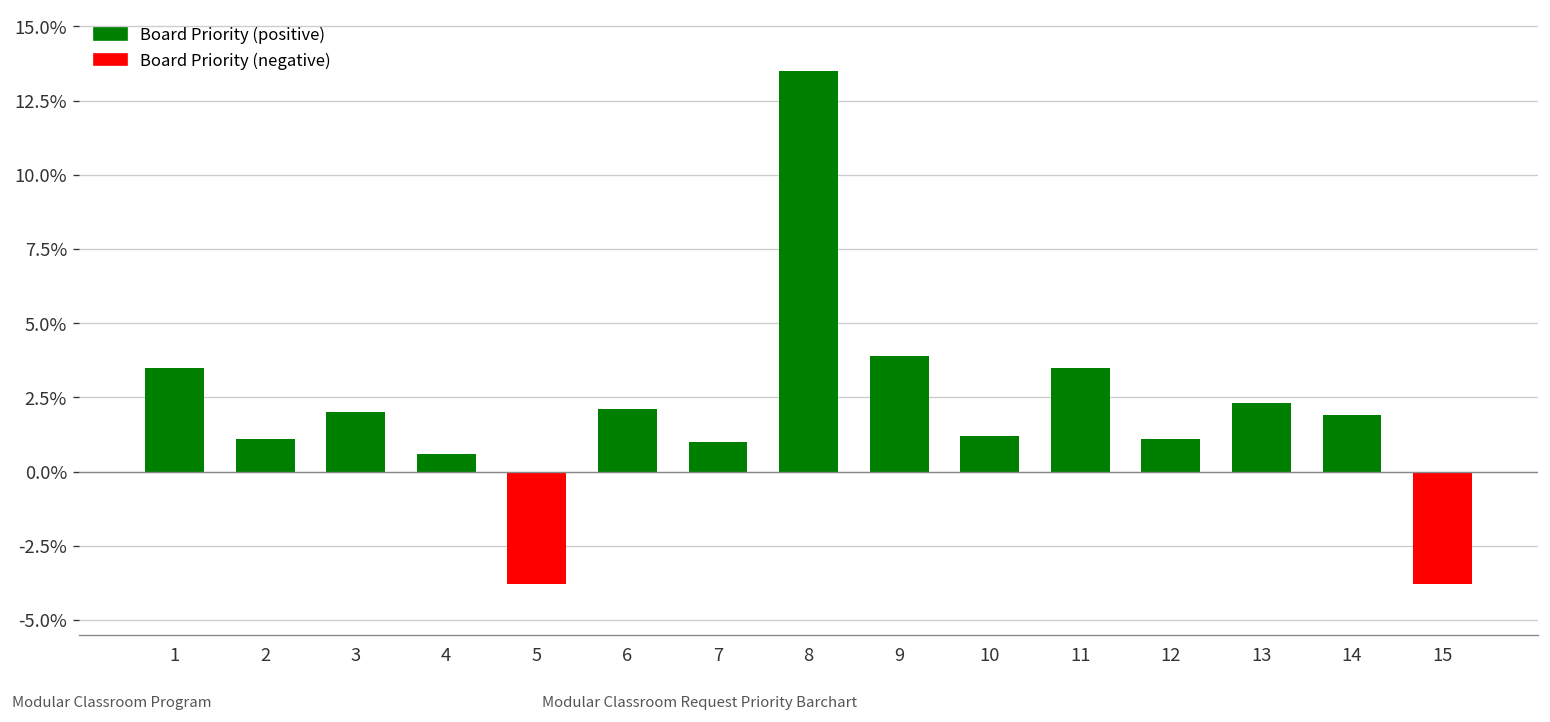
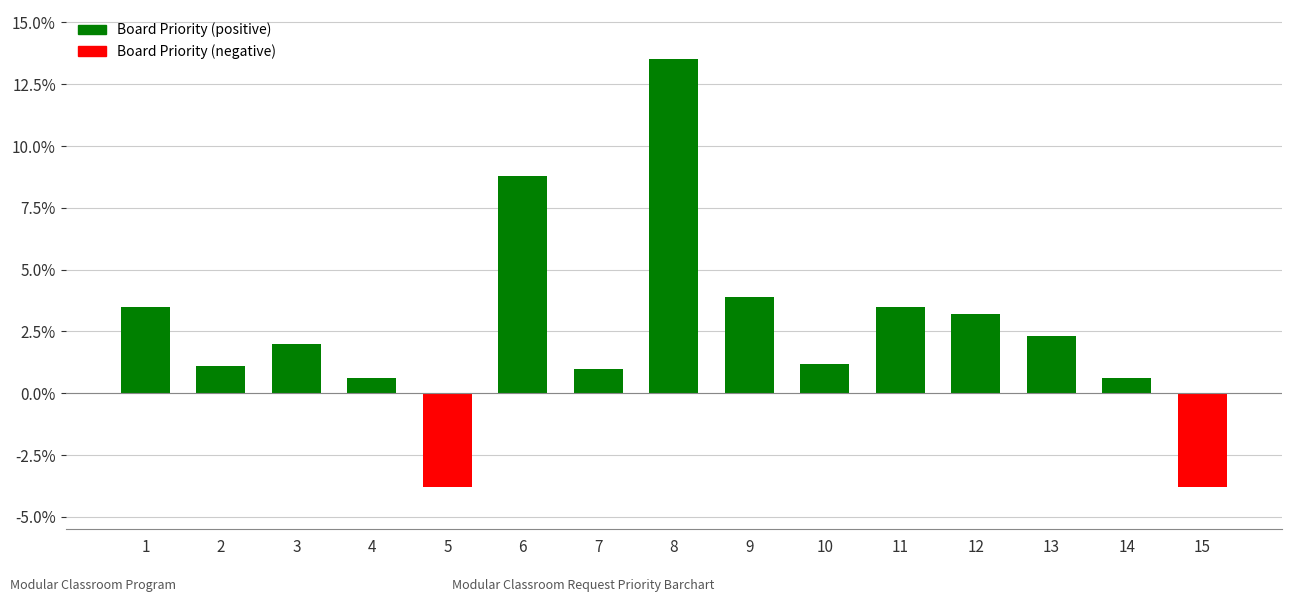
  {
    "1": "3.5%",
    "2": "1.1%",
    "3": "2.0%",
    "4": "0.6%",
    "5": "-3.8%",
-   "6": "2.1%",
+   "6": "8.8%",
    "7": "1.0%",
    "8": "13.5%",
    "9": "3.9%",
    "10": "1.2%",
    "11": "3.5%",
-   "12": "1.1%",
+   "12": "3.2%",
    "13": "2.3%",
-   "14": "1.9%",
+   "14": "0.6%",
    "15": "-3.8%"
  }
